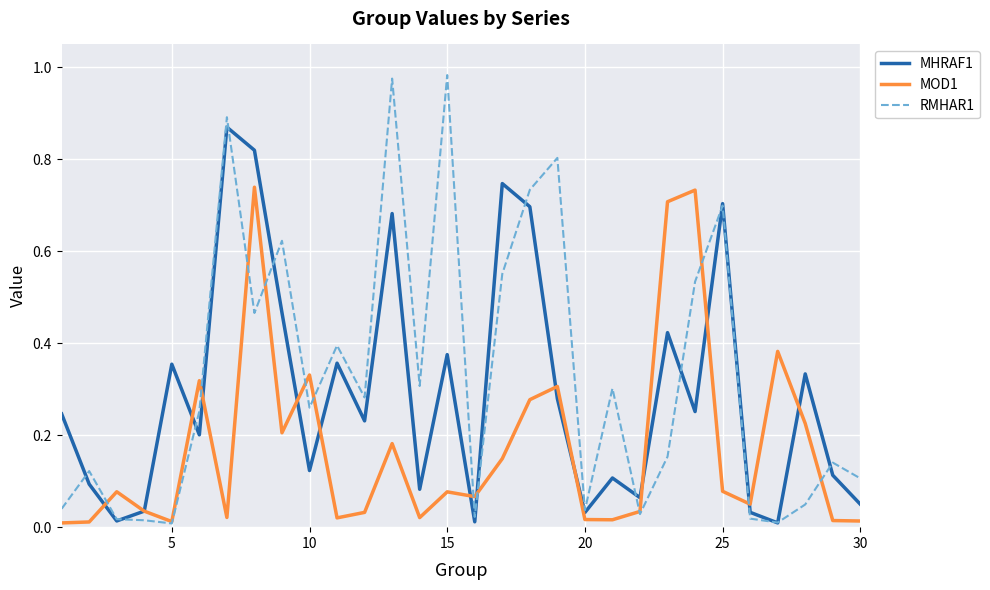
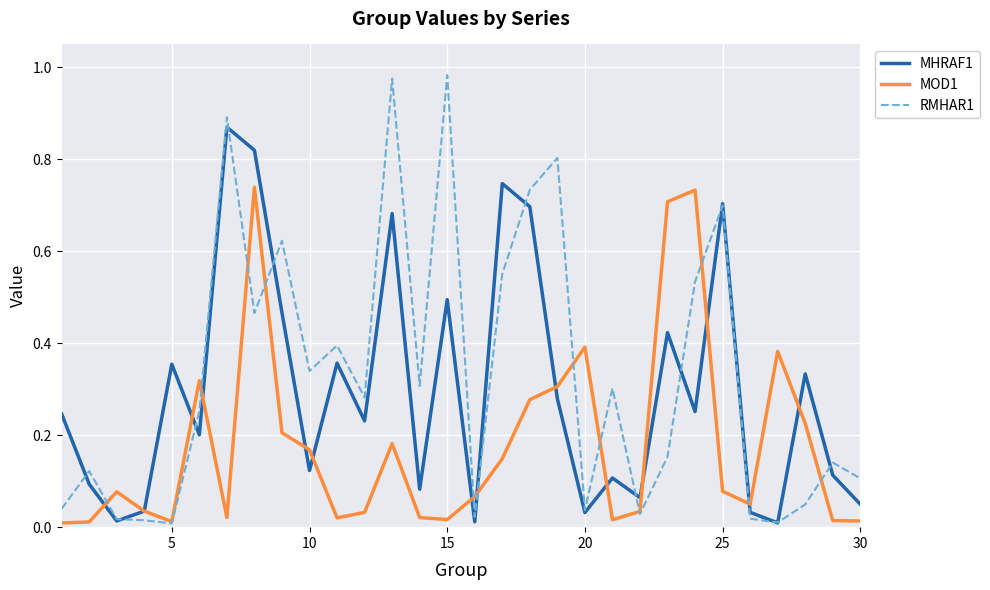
  {
    "MHRAF1": {
      "5": 0.35,
      "10": 0.12,
-     "15": 0.38,
+     "15": 0.49,
      "30": 0.05
    },
    "MOD1": {
-     "10": 0.33,
-     "15": 0.08,
-     "20": 0.02,
+     "10": 0.17,
+     "15": 0.02,
+     "20": 0.39,
      "25": 0.08,
      "30": 0.01
    },
    "RMHAR1": {
-     "10": 0.26,
+     "10": 0.34,
      "15": 0.98,
      "30": 0.11
    }
  }
